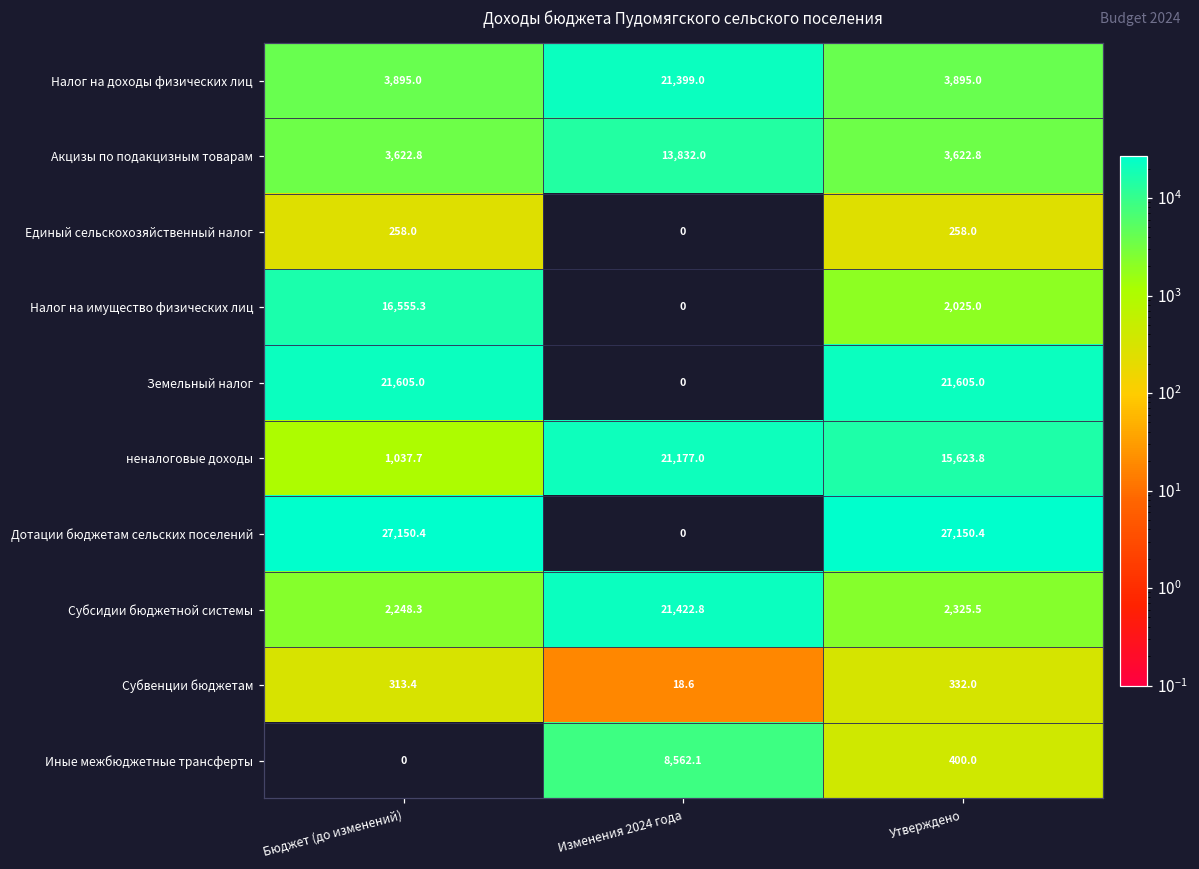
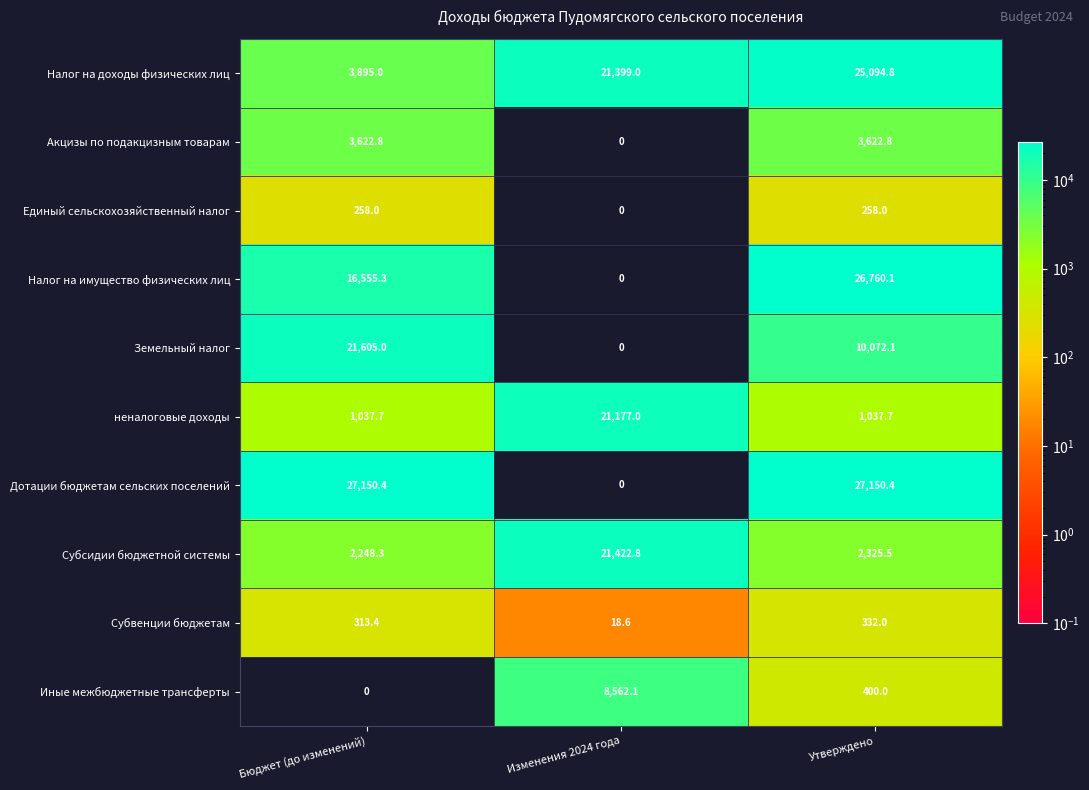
  {
    "Налог на доходы физических лиц": {
      "Бюджет (до изменений)": "3,895.0",
      "Изменения 2024 года": "21,399.0",
-     "Утверждено": "3,895.0"
+     "Утверждено": "25,094.8"
    },
    "Акцизы по подакцизным товарам": {
      "Бюджет (до изменений)": "3,622.8",
-     "Изменения 2024 года": "13,832.0",
+     "Изменения 2024 года": "0",
      "Утверждено": "3,622.8"
    },
    "Единый сельскохозяйственный налог": {
      "Бюджет (до изменений)": "258.0",
      "Изменения 2024 года": "0",
      "Утверждено": "258.0"
    },
    "Налог на имущество физических лиц": {
      "Бюджет (до изменений)": "16,555.3",
      "Изменения 2024 года": "0",
-     "Утверждено": "2,025.0"
+     "Утверждено": "26,760.1"
    },
    "Земельный налог": {
      "Бюджет (до изменений)": "21,605.0",
      "Изменения 2024 года": "0",
-     "Утверждено": "21,605.0"
+     "Утверждено": "10,072.1"
    },
    "неналоговые доходы": {
      "Бюджет (до изменений)": "1,037.7",
      "Изменения 2024 года": "21,177.0",
-     "Утверждено": "15,623.8"
+     "Утверждено": "1,037.7"
    },
    "Дотации бюджетам сельских поселений": {
      "Бюджет (до изменений)": "27,150.4",
      "Изменения 2024 года": "0",
      "Утверждено": "27,150.4"
    },
    "Субсидии бюджетной системы": {
      "Бюджет (до изменений)": "2,248.3",
      "Изменения 2024 года": "21,422.8",
      "Утверждено": "2,325.5"
    },
    "Субвенции бюджетам": {
      "Бюджет (до изменений)": "313.4",
      "Изменения 2024 года": "18.6",
      "Утверждено": "332.0"
    },
    "Иные межбюджетные трансферты": {
      "Бюджет (до изменений)": "0",
      "Изменения 2024 года": "8,562.1",
      "Утверждено": "400.0"
    }
  }
